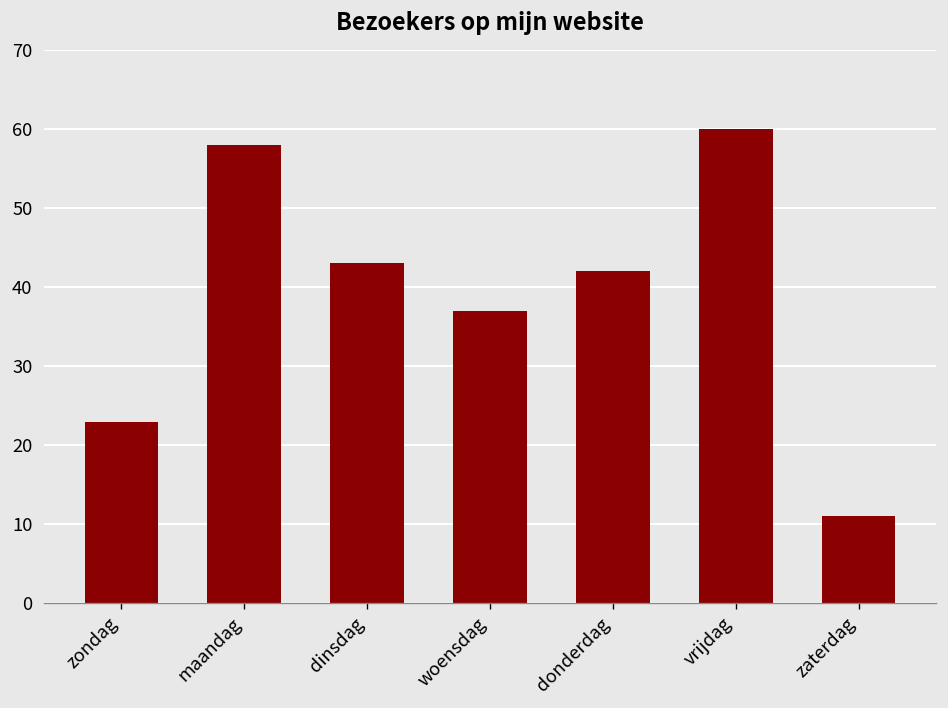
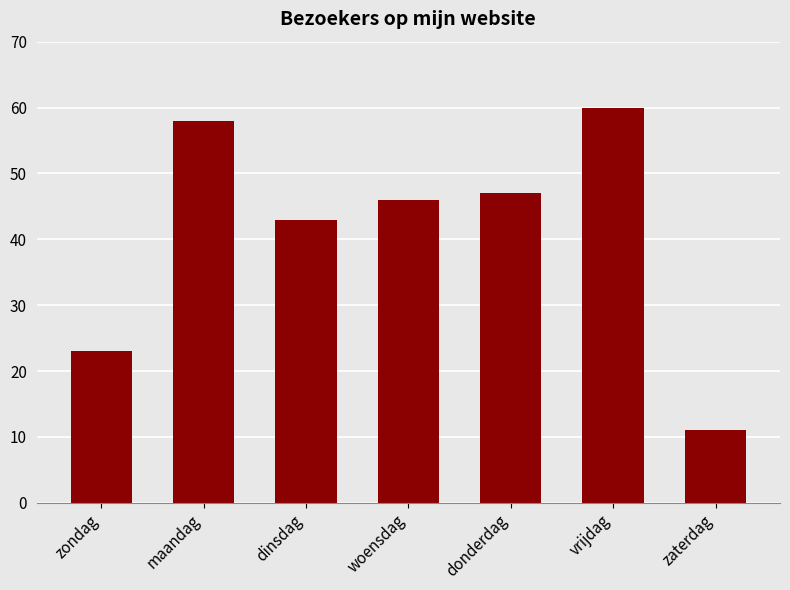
  {
    "zondag": 23,
    "maandag": 58,
    "dinsdag": 43,
-   "woensdag": 37,
-   "donderdag": 42,
+   "woensdag": 46,
+   "donderdag": 47,
    "vrijdag": 60,
    "zaterdag": 11
  }
